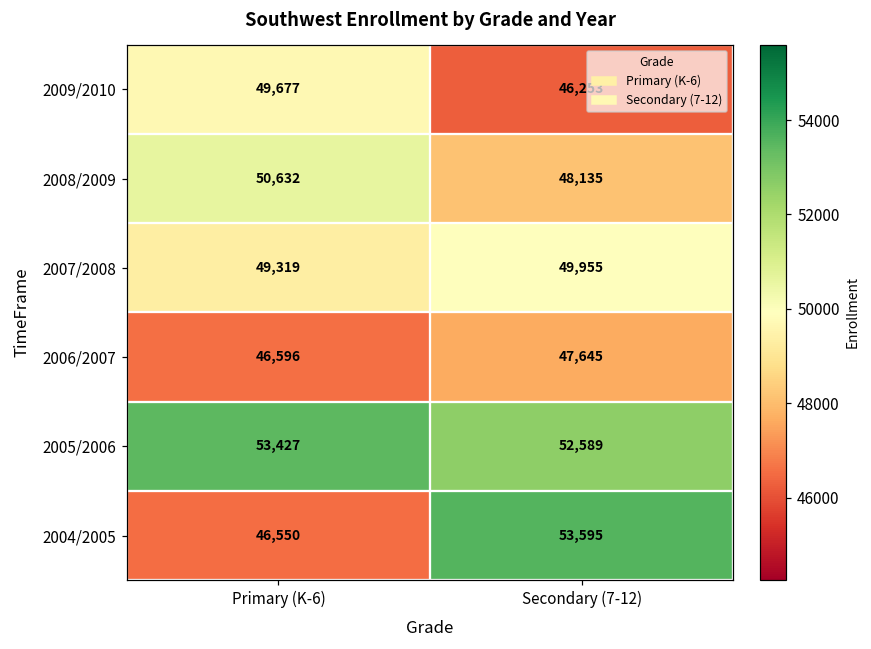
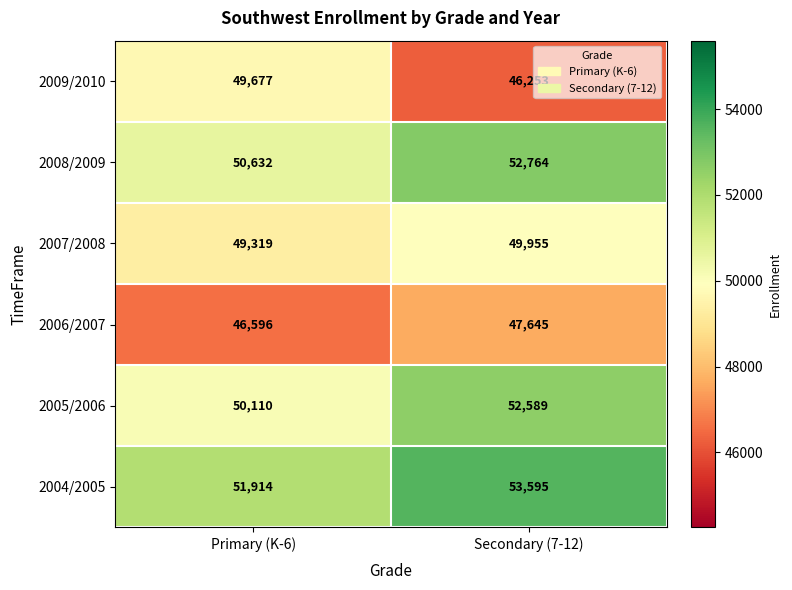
  {
    "2009/2010": {
      "Primary (K-6)": "49,677"
    },
    "2008/2009": {
      "Primary (K-6)": "50,632",
-     "Secondary (7-12)": "48,135"
+     "Secondary (7-12)": "52,764"
    },
    "2007/2008": {
      "Primary (K-6)": "49,319",
      "Secondary (7-12)": "49,955"
    },
    "2006/2007": {
      "Primary (K-6)": "46,596",
      "Secondary (7-12)": "47,645"
    },
    "2005/2006": {
-     "Primary (K-6)": "53,427",
+     "Primary (K-6)": "50,110",
      "Secondary (7-12)": "52,589"
    },
    "2004/2005": {
-     "Primary (K-6)": "46,550",
+     "Primary (K-6)": "51,914",
      "Secondary (7-12)": "53,595"
    }
  }
